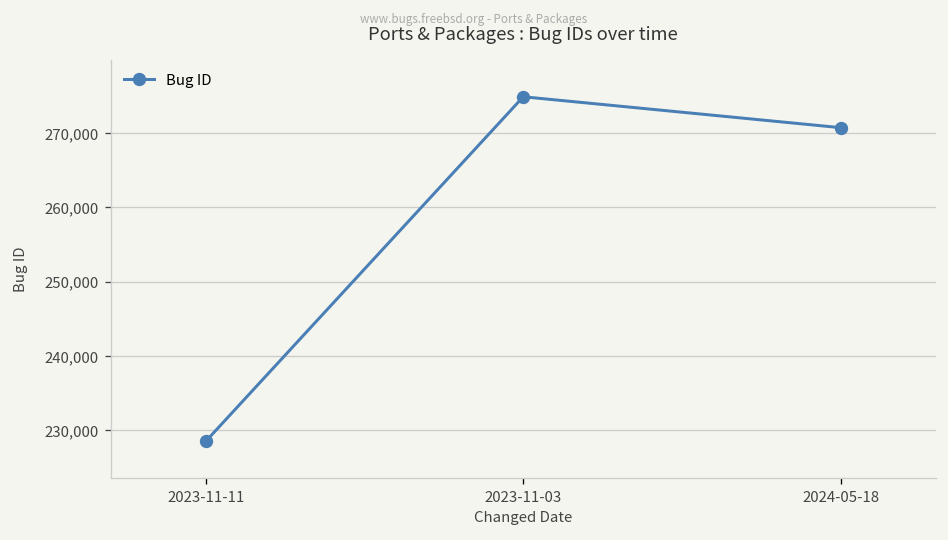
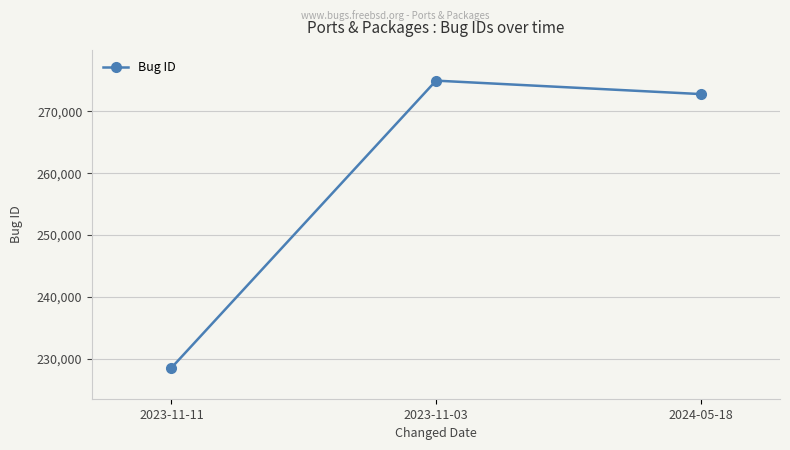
  {
    "2023-11-11": "229,000",
    "2023-11-03": "275,000",
-   "2024-05-18": "271,000"
+   "2024-05-18": "273,000"
  }
